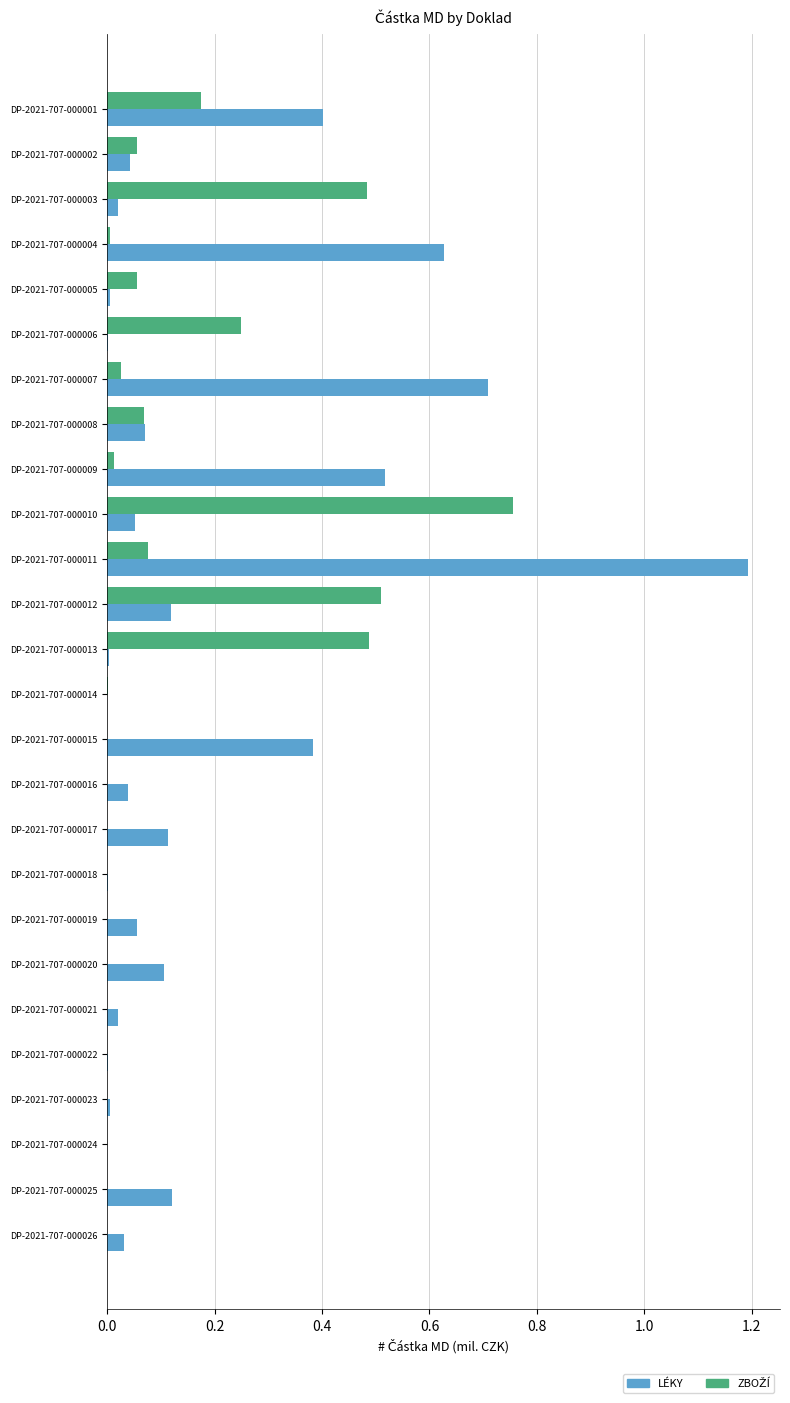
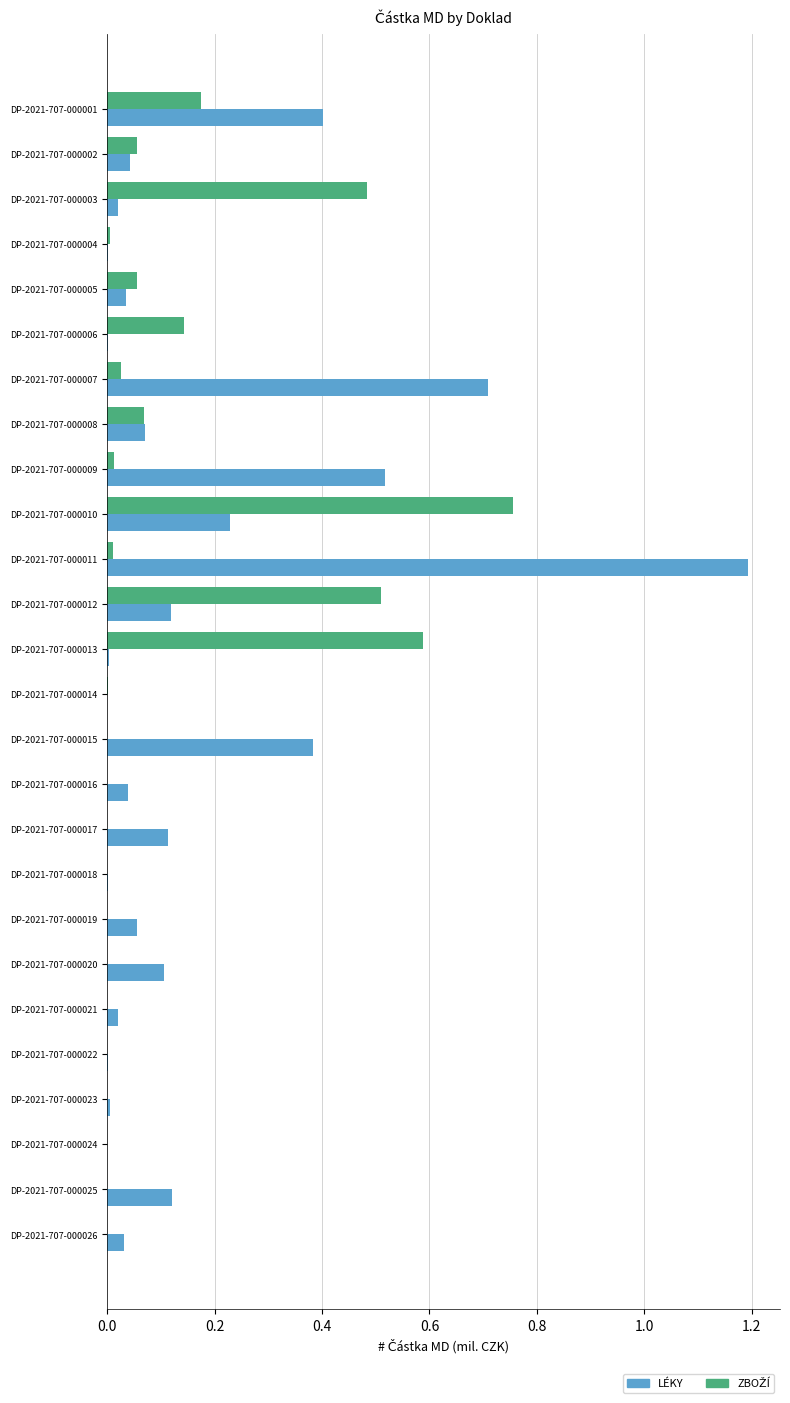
  {
    "LÉKY": {
      "DP-2021-707-000001": 0.40,
      "DP-2021-707-000002": 0.04,
      "DP-2021-707-000003": 0.02,
-     "DP-2021-707-000004": 0.63,
-     "DP-2021-707-000005": 0.01,
+     "DP-2021-707-000004": 0.00,
+     "DP-2021-707-000005": 0.04,
      "DP-2021-707-000007": 0.71,
      "DP-2021-707-000008": 0.07,
      "DP-2021-707-000009": 0.52,
-     "DP-2021-707-000010": 0.05,
+     "DP-2021-707-000010": 0.23,
      "DP-2021-707-000011": 1.19,
      "DP-2021-707-000012": 0.12,
      "DP-2021-707-000015": 0.38,
      "DP-2021-707-000016": 0.04,
      "DP-2021-707-000017": 0.11,
      "DP-2021-707-000019": 0.06,
      "DP-2021-707-000020": 0.11,
      "DP-2021-707-000021": 0.02,
      "DP-2021-707-000023": 0.00,
      "DP-2021-707-000025": 0.12,
      "DP-2021-707-000026": 0.03
    },
    "ZBOŽÍ": {
      "DP-2021-707-000001": 0.18,
      "DP-2021-707-000002": 0.06,
      "DP-2021-707-000003": 0.48,
      "DP-2021-707-000004": 0.01,
      "DP-2021-707-000005": 0.05,
-     "DP-2021-707-000006": 0.25,
+     "DP-2021-707-000006": 0.14,
      "DP-2021-707-000007": 0.02,
      "DP-2021-707-000008": 0.07,
      "DP-2021-707-000009": 0.01,
      "DP-2021-707-000010": 0.75,
-     "DP-2021-707-000011": 0.08,
+     "DP-2021-707-000011": 0.01,
      "DP-2021-707-000012": 0.51,
-     "DP-2021-707-000013": 0.49,
+     "DP-2021-707-000013": 0.59,
      "DP-2021-707-000015": 0.00,
      "DP-2021-707-000016": 0.00,
      "DP-2021-707-000017": 0.00,
      "DP-2021-707-000018": 0.00,
      "DP-2021-707-000019": 0.00,
      "DP-2021-707-000020": 0.00,
      "DP-2021-707-000021": 0.00,
      "DP-2021-707-000022": 0.00,
      "DP-2021-707-000023": 0.00,
      "DP-2021-707-000024": 0.00,
      "DP-2021-707-000025": 0.00,
      "DP-2021-707-000026": 0.00
    }
  }
